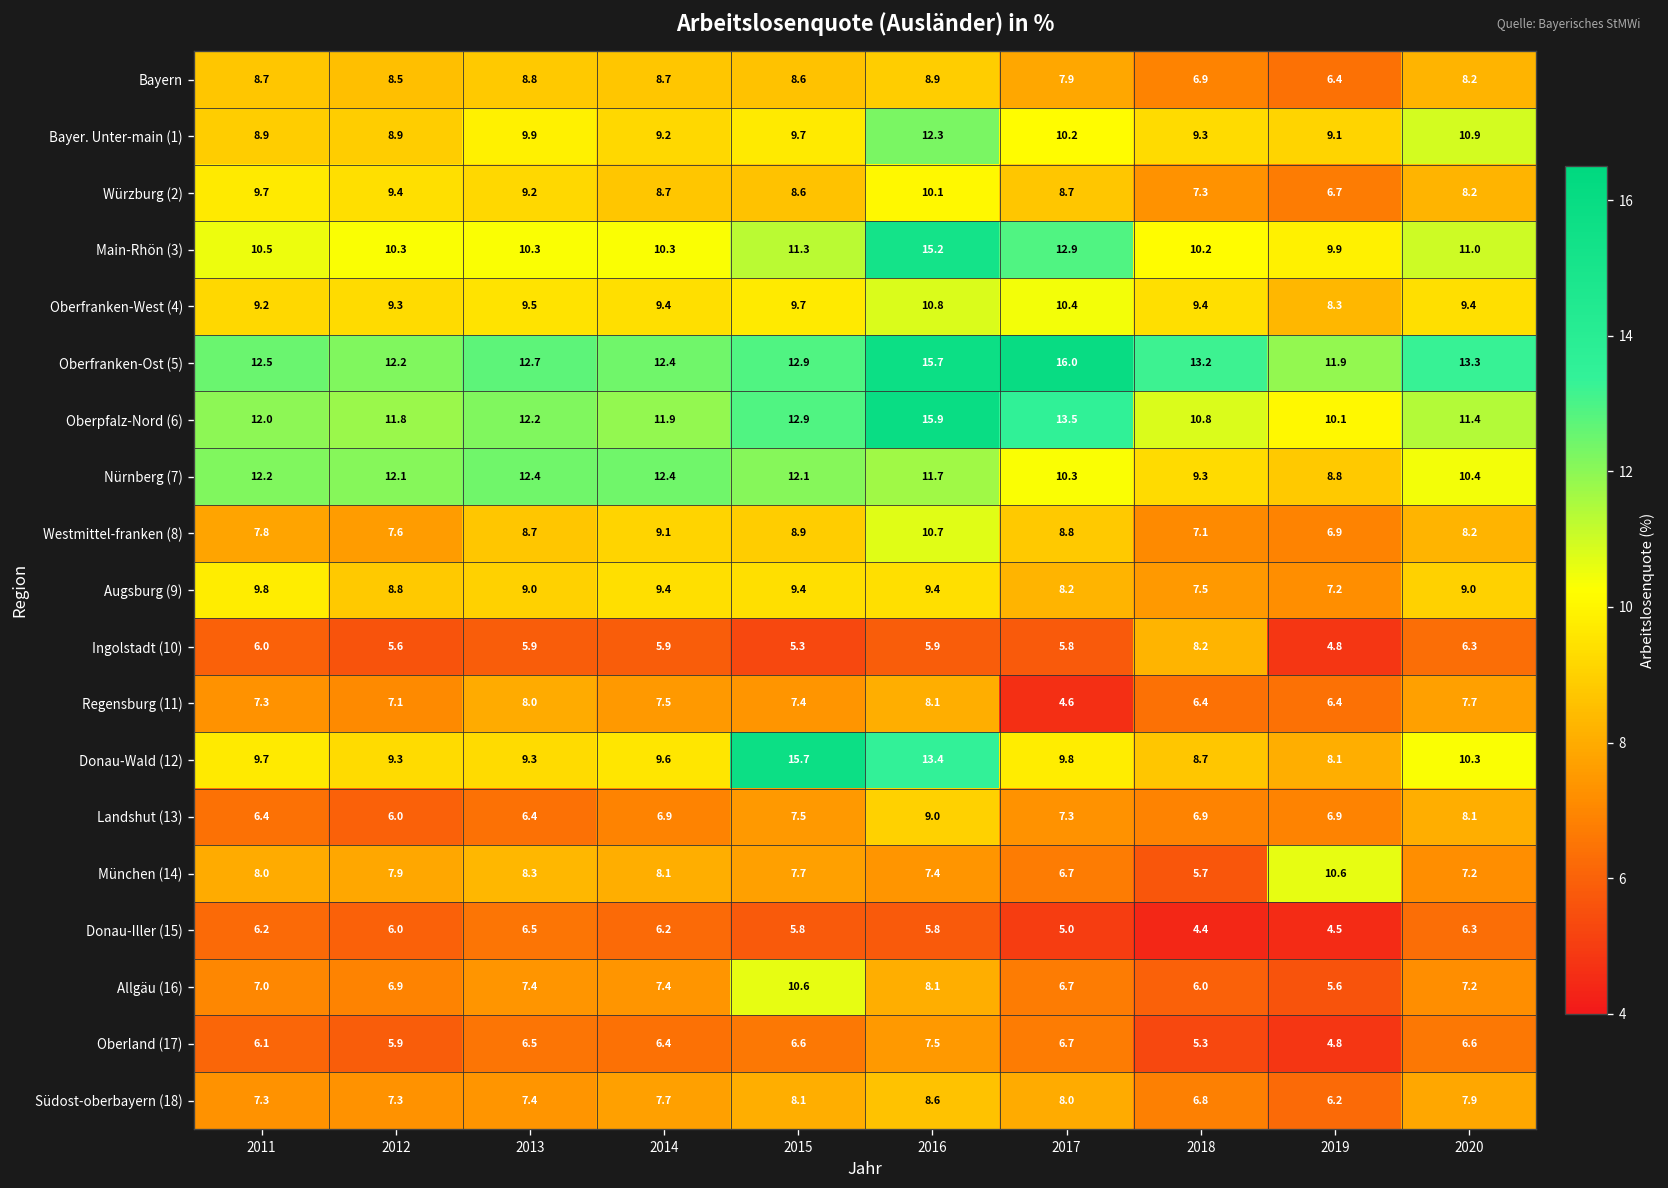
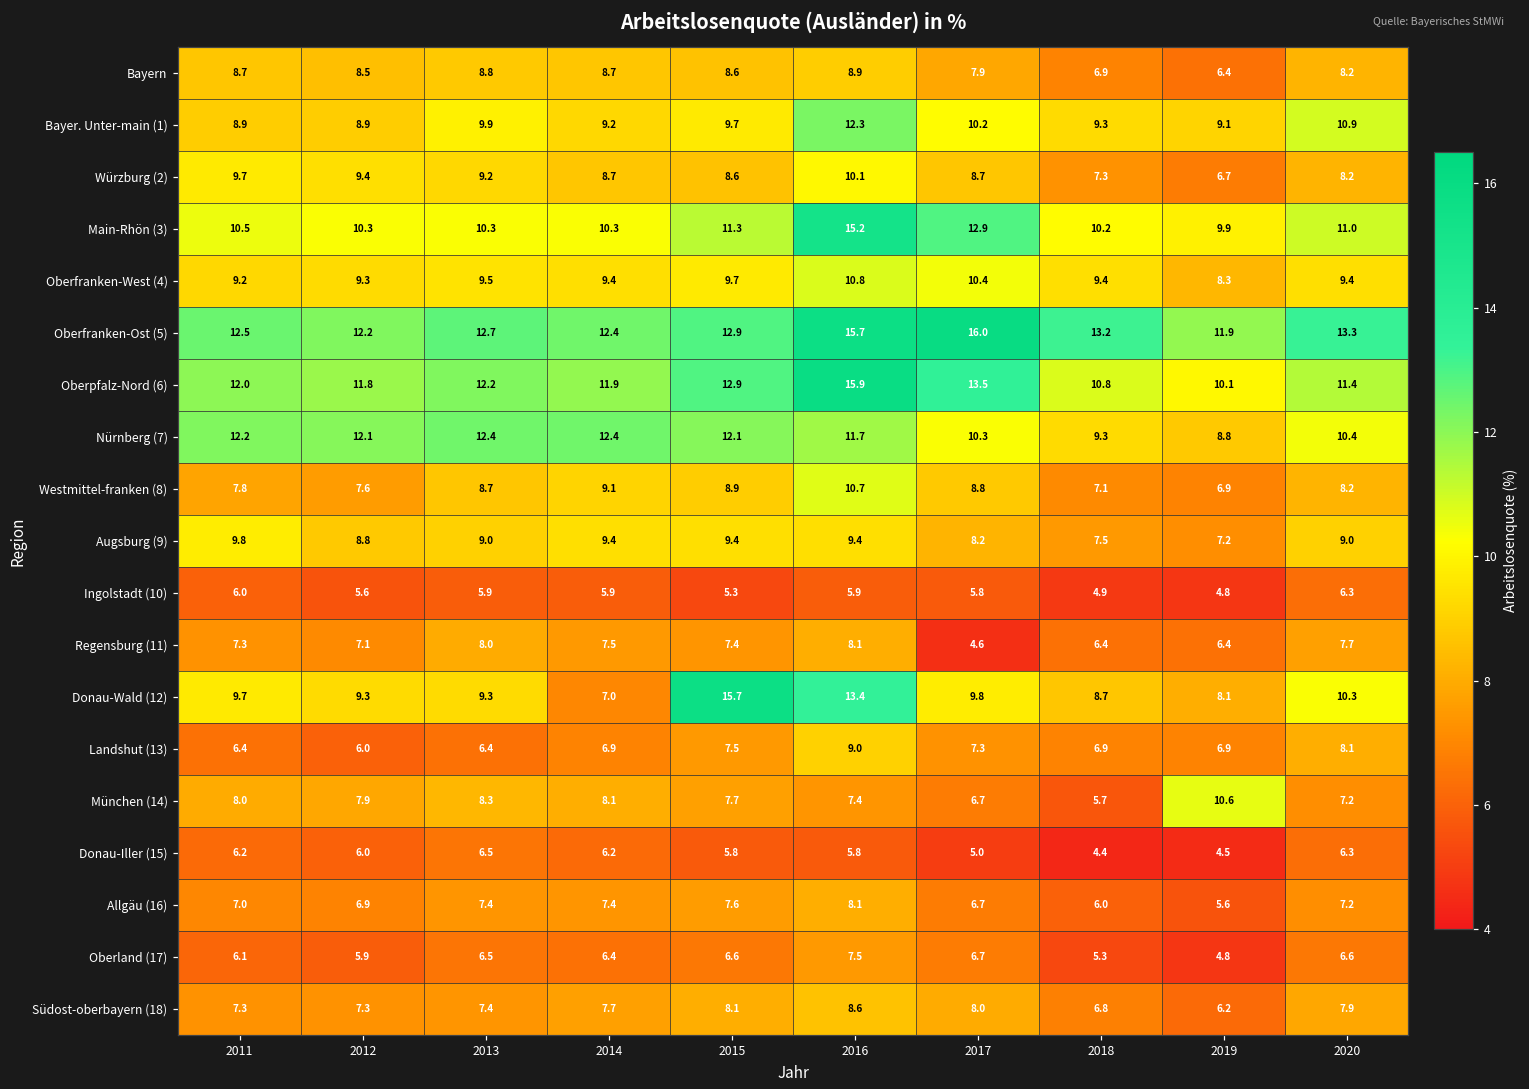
  {
    "Bayern": {
      "2011": 8.7,
      "2012": 8.5,
      "2013": 8.8,
      "2014": 8.7,
      "2015": 8.6,
      "2016": 8.9,
      "2017": 7.9,
      "2018": 6.9,
      "2019": 6.4,
      "2020": 8.2
    },
    "Bayer. Unter-main (1)": {
      "2011": 8.9,
      "2012": 8.9,
      "2013": 9.9,
      "2014": 9.2,
      "2015": 9.7,
      "2016": 12.3,
      "2017": 10.2,
      "2018": 9.3,
      "2019": 9.1,
      "2020": 10.9
    },
    "Würzburg (2)": {
      "2011": 9.7,
      "2012": 9.4,
      "2013": 9.2,
      "2014": 8.7,
      "2015": 8.6,
      "2016": 10.1,
      "2017": 8.7,
      "2018": 7.3,
      "2019": 6.7,
      "2020": 8.2
    },
    "Main-Rhön (3)": {
      "2011": 10.5,
      "2012": 10.3,
      "2013": 10.3,
      "2014": 10.3,
      "2015": 11.3,
      "2016": 15.2,
      "2017": 12.9,
      "2018": 10.2,
      "2019": 9.9,
      "2020": 11.0
    },
    "Oberfranken-West (4)": {
      "2011": 9.2,
      "2012": 9.3,
      "2013": 9.5,
      "2014": 9.4,
      "2015": 9.7,
      "2016": 10.8,
      "2017": 10.4,
      "2018": 9.4,
      "2019": 8.3,
      "2020": 9.4
    },
    "Oberfranken-Ost (5)": {
      "2011": 12.5,
      "2012": 12.2,
      "2013": 12.7,
      "2014": 12.4,
      "2015": 12.9,
      "2016": 15.7,
      "2017": 16.0,
      "2018": 13.2,
      "2019": 11.9,
      "2020": 13.3
    },
    "Oberpfalz-Nord (6)": {
      "2011": 12.0,
      "2012": 11.8,
      "2013": 12.2,
      "2014": 11.9,
      "2015": 12.9,
      "2016": 15.9,
      "2017": 13.5,
      "2018": 10.8,
      "2019": 10.1,
      "2020": 11.4
    },
    "Nürnberg (7)": {
      "2011": 12.2,
      "2012": 12.1,
      "2013": 12.4,
      "2014": 12.4,
      "2015": 12.1,
      "2016": 11.7,
      "2017": 10.3,
      "2018": 9.3,
      "2019": 8.8,
      "2020": 10.4
    },
    "Westmittel-franken (8)": {
      "2011": 7.8,
      "2012": 7.6,
      "2013": 8.7,
      "2014": 9.1,
      "2015": 8.9,
      "2016": 10.7,
      "2017": 8.8,
      "2018": 7.1,
      "2019": 6.9,
      "2020": 8.2
    },
    "Augsburg (9)": {
      "2011": 9.8,
      "2012": 8.8,
      "2013": 9.0,
      "2014": 9.4,
      "2015": 9.4,
      "2016": 9.4,
      "2017": 8.2,
      "2018": 7.5,
      "2019": 7.2,
      "2020": 9.0
    },
    "Ingolstadt (10)": {
      "2011": 6.0,
      "2012": 5.6,
      "2013": 5.9,
      "2014": 5.9,
      "2015": 5.3,
      "2016": 5.9,
      "2017": 5.8,
-     "2018": 8.2,
+     "2018": 4.9,
      "2019": 4.8,
      "2020": 6.3
    },
    "Regensburg (11)": {
      "2011": 7.3,
      "2012": 7.1,
      "2013": 8.0,
      "2014": 7.5,
      "2015": 7.4,
      "2016": 8.1,
      "2017": 4.6,
      "2018": 6.4,
      "2019": 6.4,
      "2020": 7.7
    },
    "Donau-Wald (12)": {
      "2011": 9.7,
      "2012": 9.3,
      "2013": 9.3,
-     "2014": 9.6,
+     "2014": 7.0,
      "2015": 15.7,
      "2016": 13.4,
      "2017": 9.8,
      "2018": 8.7,
      "2019": 8.1,
      "2020": 10.3
    },
    "Landshut (13)": {
      "2011": 6.4,
      "2012": 6.0,
      "2013": 6.4,
      "2014": 6.9,
      "2015": 7.5,
      "2016": 9.0,
      "2017": 7.3,
      "2018": 6.9,
      "2019": 6.9,
      "2020": 8.1
    },
    "München (14)": {
      "2011": 8.0,
      "2012": 7.9,
      "2013": 8.3,
      "2014": 8.1,
      "2015": 7.7,
      "2016": 7.4,
      "2017": 6.7,
      "2018": 5.7,
      "2019": 10.6,
      "2020": 7.2
    },
    "Donau-Iller (15)": {
      "2011": 6.2,
      "2012": 6.0,
      "2013": 6.5,
      "2014": 6.2,
      "2015": 5.8,
      "2016": 5.8,
      "2017": 5.0,
      "2018": 4.4,
      "2019": 4.5,
      "2020": 6.3
    },
    "Allgäu (16)": {
      "2011": 7.0,
      "2012": 6.9,
      "2013": 7.4,
      "2014": 7.4,
-     "2015": 10.6,
+     "2015": 7.6,
      "2016": 8.1,
      "2017": 6.7,
      "2018": 6.0,
      "2019": 5.6,
      "2020": 7.2
    },
    "Oberland (17)": {
      "2011": 6.1,
      "2012": 5.9,
      "2013": 6.5,
      "2014": 6.4,
      "2015": 6.6,
      "2016": 7.5,
      "2017": 6.7,
      "2018": 5.3,
      "2019": 4.8,
      "2020": 6.6
    },
    "Südost-oberbayern (18)": {
      "2011": 7.3,
      "2012": 7.3,
      "2013": 7.4,
      "2014": 7.7,
      "2015": 8.1,
      "2016": 8.6,
      "2017": 8.0,
      "2018": 6.8,
      "2019": 6.2,
      "2020": 7.9
    }
  }
